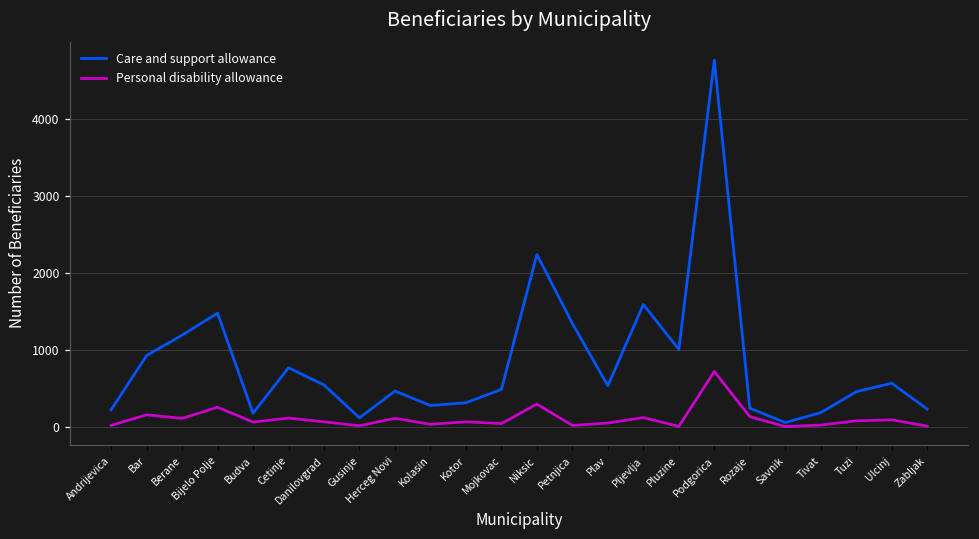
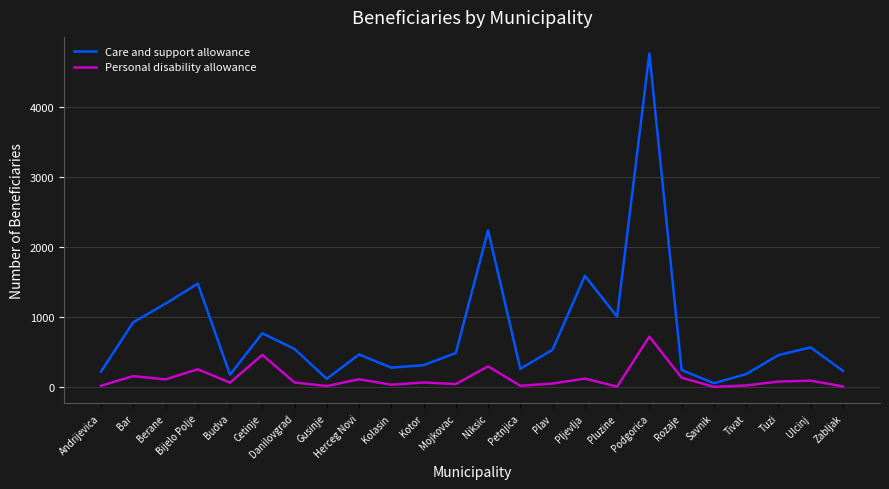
  {
    "Care and support allowance": {
      "Andrijevica": 200,
      "Bar": 900,
      "Berane": 1200,
      "Bijelo Polje": 1500,
      "Budva": 200,
      "Cetinje": 800,
      "Danilovgrad": 500,
      "Gusinje": 100,
      "Herceg Novi": 500,
      "Kolasin": 300,
      "Kotor": 300,
      "Mojkovac": 500,
      "Niksic": 2200,
-     "Petnjica": 1300,
+     "Petnjica": 300,
      "Plav": 500,
      "Pljevlja": 1600,
      "Pluzine": 1000,
      "Podgorica": 4800,
      "Rozaje": 200,
      "Savnik": 100,
      "Tivat": 200,
      "Tuzi": 500,
      "Ulcinj": 600,
      "Zabljak": 200
    },
    "Personal disability allowance": {
      "Andrijevica": 0,
      "Bar": 200,
      "Berane": 100,
      "Bijelo Polje": 300,
      "Budva": 100,
-     "Cetinje": 100,
+     "Cetinje": 500,
      "Danilovgrad": 100,
      "Gusinje": 0,
      "Herceg Novi": 100,
      "Kolasin": 0,
      "Kotor": 100,
      "Mojkovac": 0,
      "Niksic": 300,
      "Petnjica": 0,
      "Plav": 100,
      "Pljevlja": 100,
      "Pluzine": 0,
      "Podgorica": 700,
      "Rozaje": 100,
      "Savnik": 0,
      "Tivat": 0,
      "Tuzi": 100,
      "Ulcinj": 100,
      "Zabljak": 0
    }
  }
